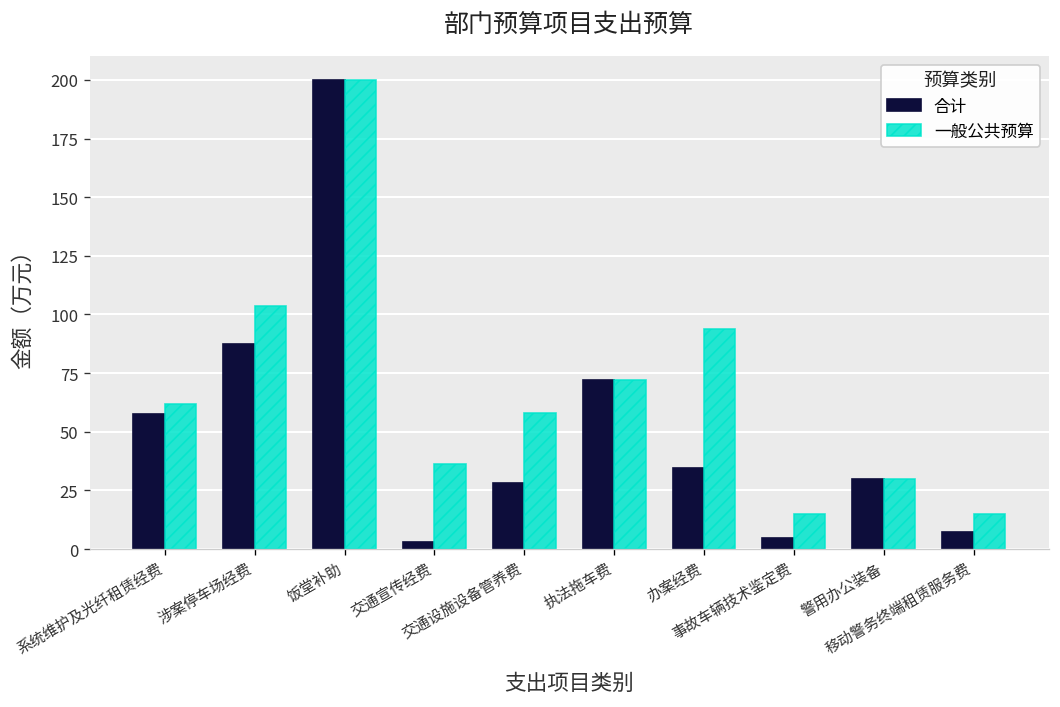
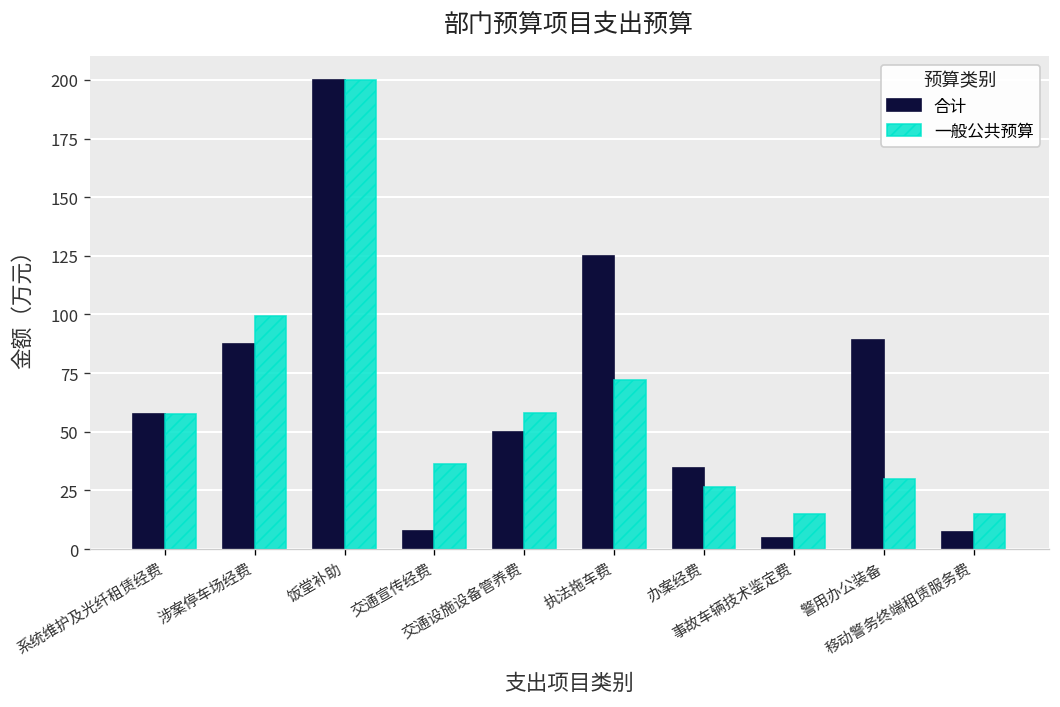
  {
    "合计": {
      "系统维护及光纤租赁经费": 58,
      "涉案停车场经费": 87,
      "饭堂补助": 200,
-     "交通宣传经费": 3,
-     "交通设施设备管养费": 28,
-     "执法拖车费": 72,
+     "交通宣传经费": 8,
+     "交通设施设备管养费": 50,
+     "执法拖车费": 125,
      "办案经费": 34,
      "事故车辆技术鉴定费": 5,
-     "警用办公装备": 30,
+     "警用办公装备": 89,
      "移动警务终端租赁服务费": 7
    },
    "一般公共预算": {
-     "系统维护及光纤租赁经费": 62,
-     "涉案停车场经费": 104,
+     "系统维护及光纤租赁经费": 58,
+     "涉案停车场经费": 99,
      "饭堂补助": 200,
      "交通宣传经费": 36,
      "交通设施设备管养费": 58,
      "执法拖车费": 72,
-     "办案经费": 94,
+     "办案经费": 27,
      "事故车辆技术鉴定费": 15,
      "警用办公装备": 30,
      "移动警务终端租赁服务费": 15
    }
  }
